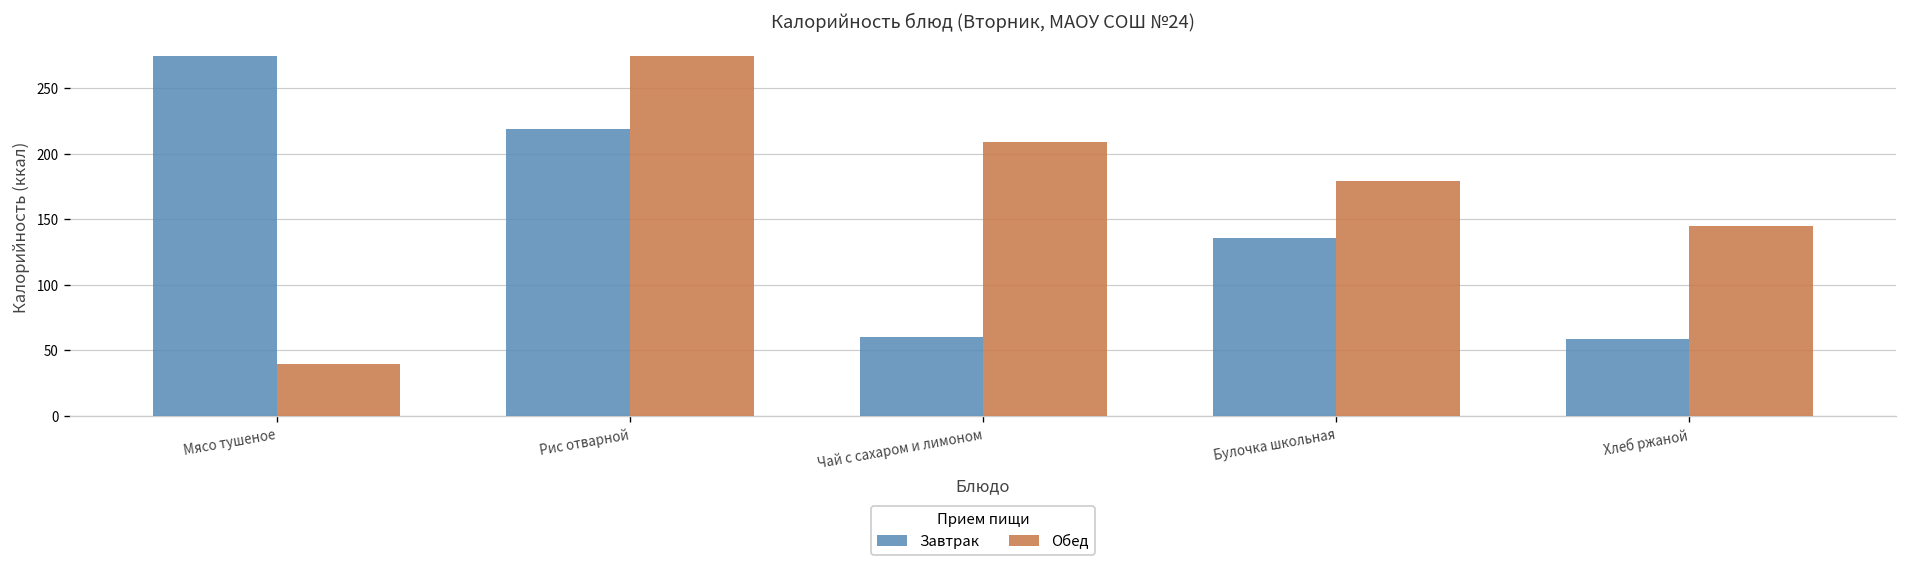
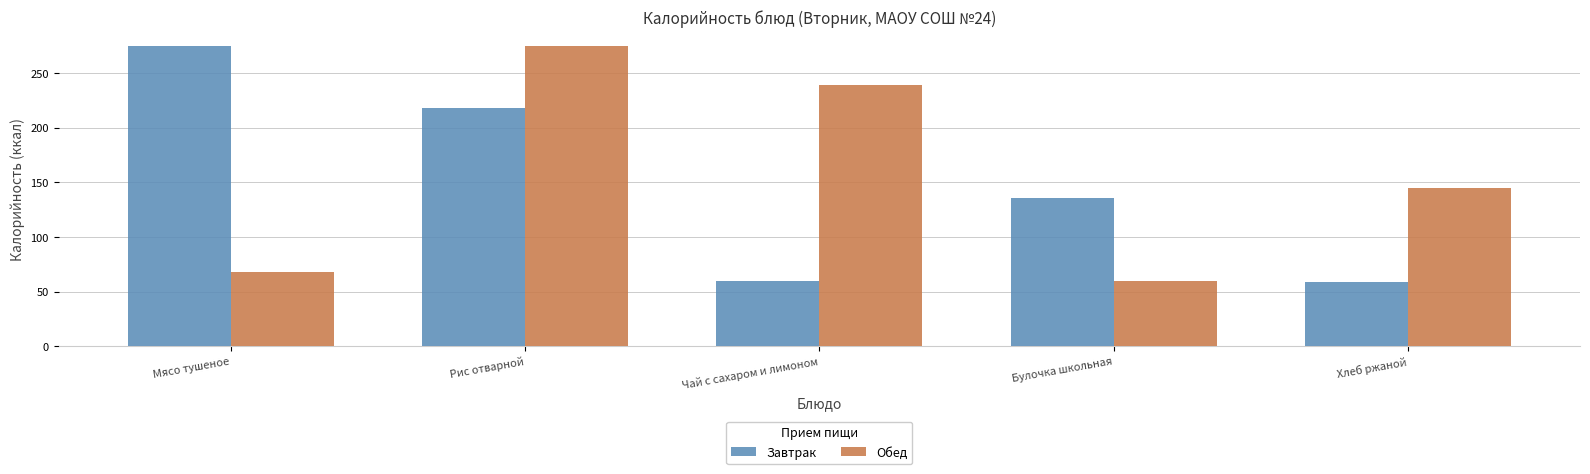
  {
    "Завтрак": {
      "Мясо тушеное": 275,
      "Рис отварной": 219,
      "Чай с сахаром и лимоном": 60,
      "Булочка школьная": 136,
      "Хлеб ржаной": 58
    },
    "Обед": {
-     "Мясо тушеное": 39,
+     "Мясо тушеное": 68,
      "Рис отварной": 275,
-     "Чай с сахаром и лимоном": 209,
-     "Булочка школьная": 179,
+     "Чай с сахаром и лимоном": 239,
+     "Булочка школьная": 60,
      "Хлеб ржаной": 145
    }
  }
